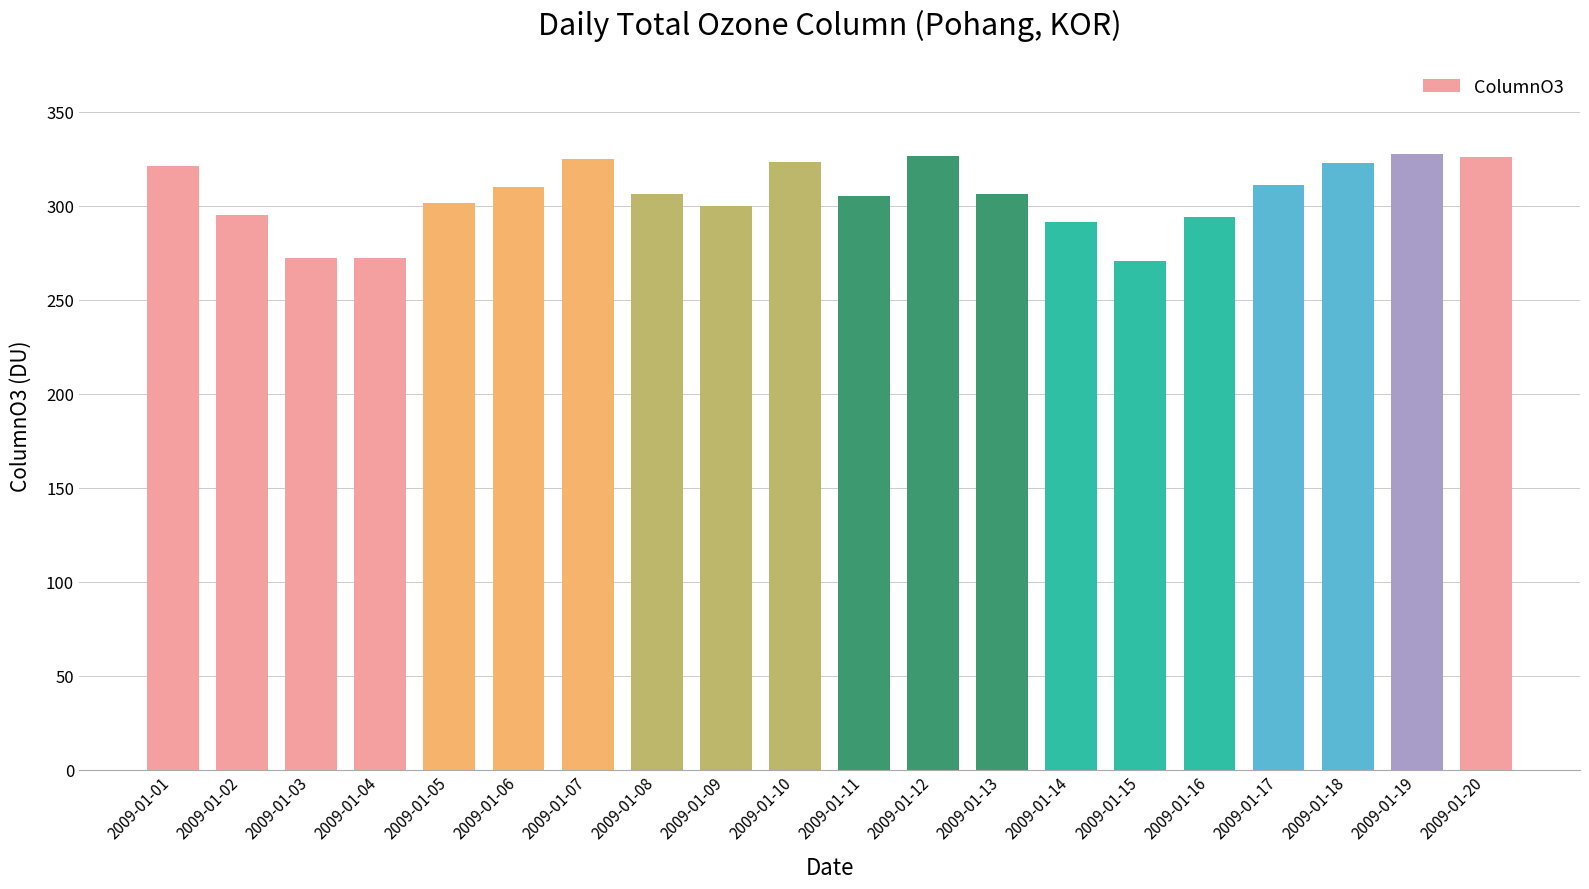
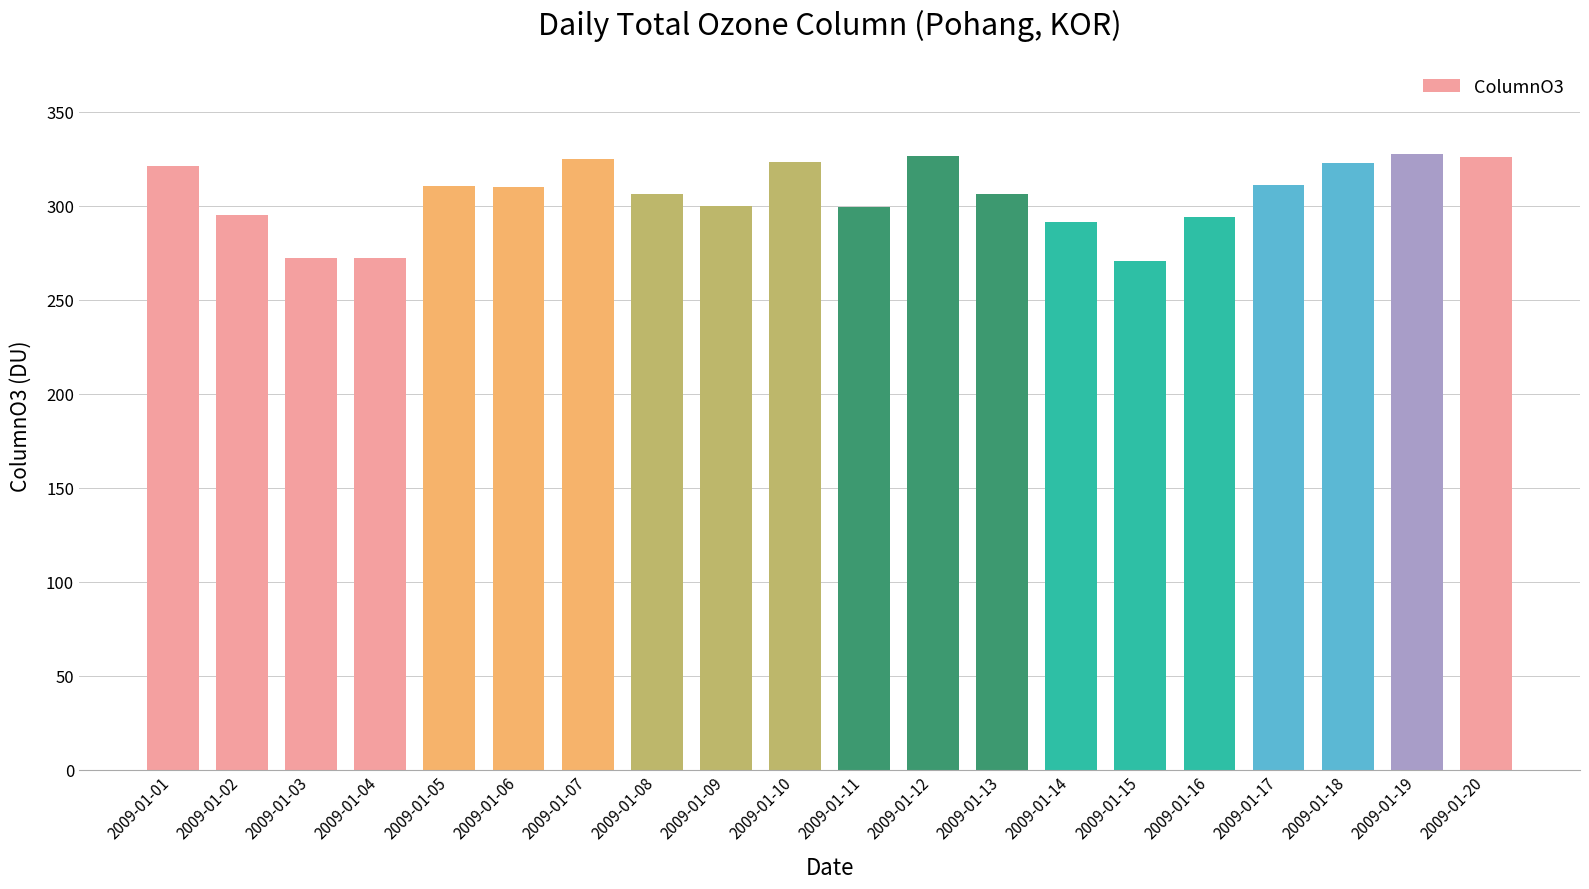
  {
    "2009-01-01": 321,
    "2009-01-02": 295,
    "2009-01-03": 272,
    "2009-01-04": 272,
-   "2009-01-05": 302,
+   "2009-01-05": 310,
    "2009-01-06": 310,
    "2009-01-07": 325,
    "2009-01-08": 306,
    "2009-01-09": 300,
    "2009-01-10": 323,
-   "2009-01-11": 305,
+   "2009-01-11": 299,
    "2009-01-12": 327,
    "2009-01-13": 306,
    "2009-01-14": 291,
    "2009-01-15": 271,
    "2009-01-16": 294,
    "2009-01-17": 311,
    "2009-01-18": 323,
    "2009-01-19": 328,
    "2009-01-20": 326
  }
